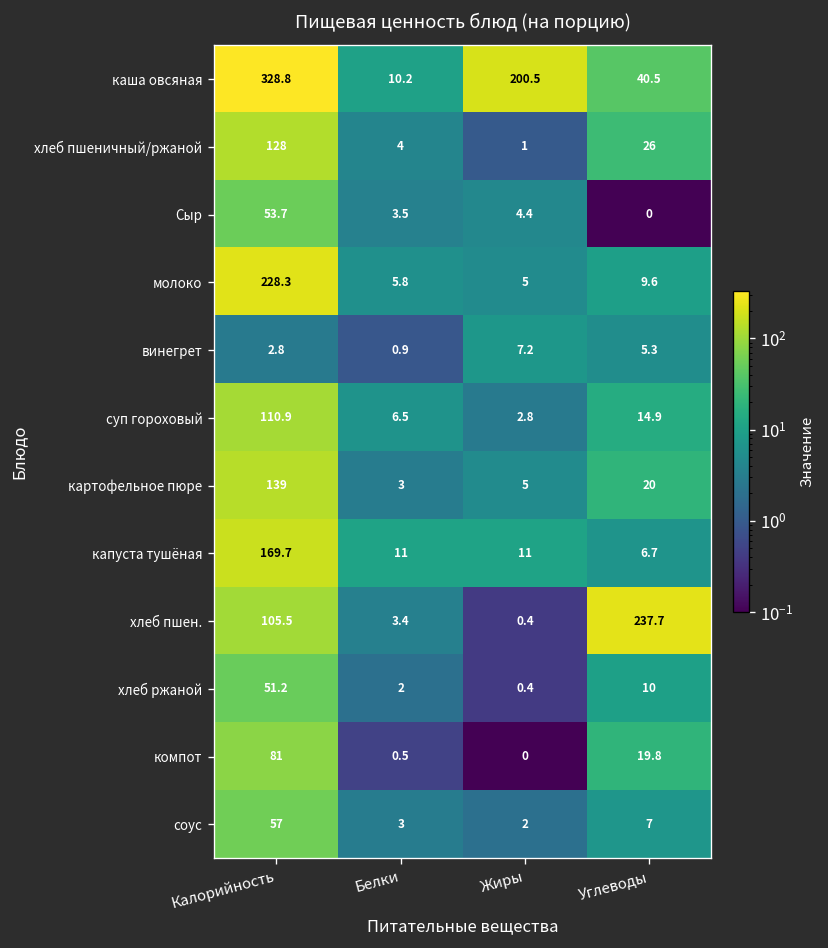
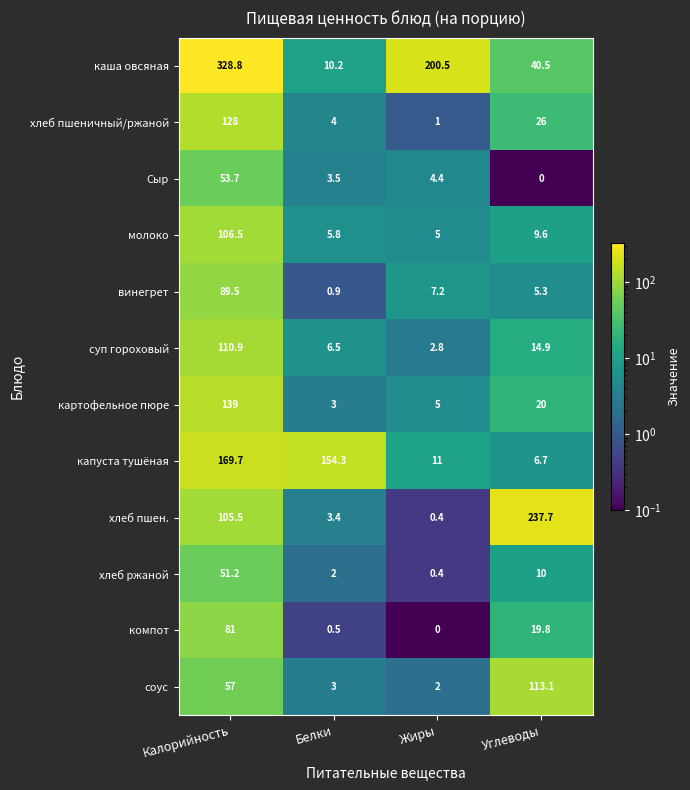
  {
    "каша овсяная": {
      "Калорийность": 328.8,
      "Белки": 10.2,
      "Жиры": 200.5,
      "Углеводы": 40.5
    },
    "хлеб пшеничный/ржаной": {
      "Калорийность": 128,
      "Белки": 4,
      "Жиры": 1,
      "Углеводы": 26
    },
    "Сыр": {
      "Калорийность": 53.7,
      "Белки": 3.5,
      "Жиры": 4.4,
      "Углеводы": 0
    },
    "молоко": {
-     "Калорийность": 228.3,
+     "Калорийность": 106.5,
      "Белки": 5.8,
      "Жиры": 5,
      "Углеводы": 9.6
    },
    "винегрет": {
-     "Калорийность": 2.8,
+     "Калорийность": 89.5,
      "Белки": 0.9,
      "Жиры": 7.2,
      "Углеводы": 5.3
    },
    "суп гороховый": {
      "Калорийность": 110.9,
      "Белки": 6.5,
      "Жиры": 2.8,
      "Углеводы": 14.9
    },
    "картофельное пюре": {
      "Калорийность": 139,
      "Белки": 3,
      "Жиры": 5,
      "Углеводы": 20
    },
    "капуста тушёная": {
      "Калорийность": 169.7,
-     "Белки": 11,
+     "Белки": 154.3,
      "Жиры": 11,
      "Углеводы": 6.7
    },
    "хлеб пшен.": {
      "Калорийность": 105.5,
      "Белки": 3.4,
      "Жиры": 0.4,
      "Углеводы": 237.7
    },
    "хлеб ржаной": {
      "Калорийность": 51.2,
      "Белки": 2,
      "Жиры": 0.4,
      "Углеводы": 10
    },
    "компот": {
      "Калорийность": 81,
      "Белки": 0.5,
      "Жиры": 0,
      "Углеводы": 19.8
    },
    "соус": {
      "Калорийность": 57,
      "Белки": 3,
      "Жиры": 2,
-     "Углеводы": 7
+     "Углеводы": 113.1
    }
  }
